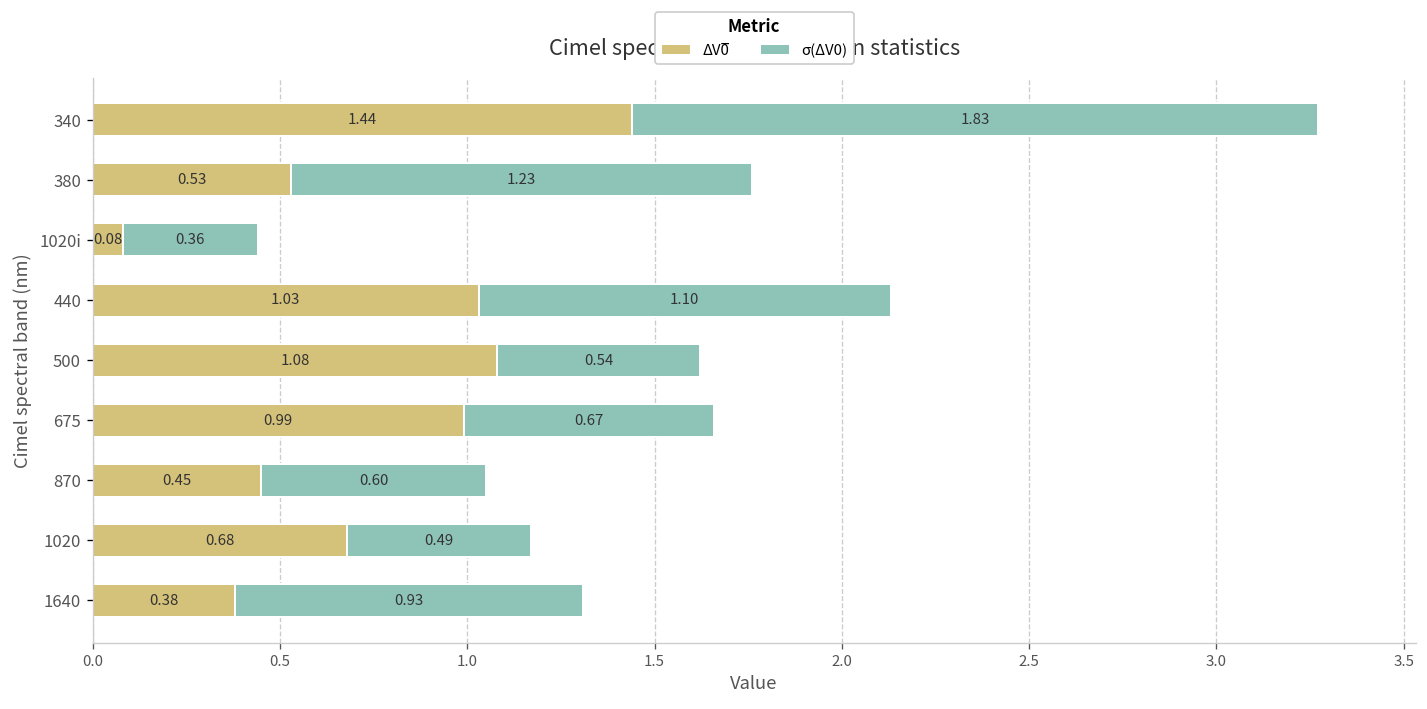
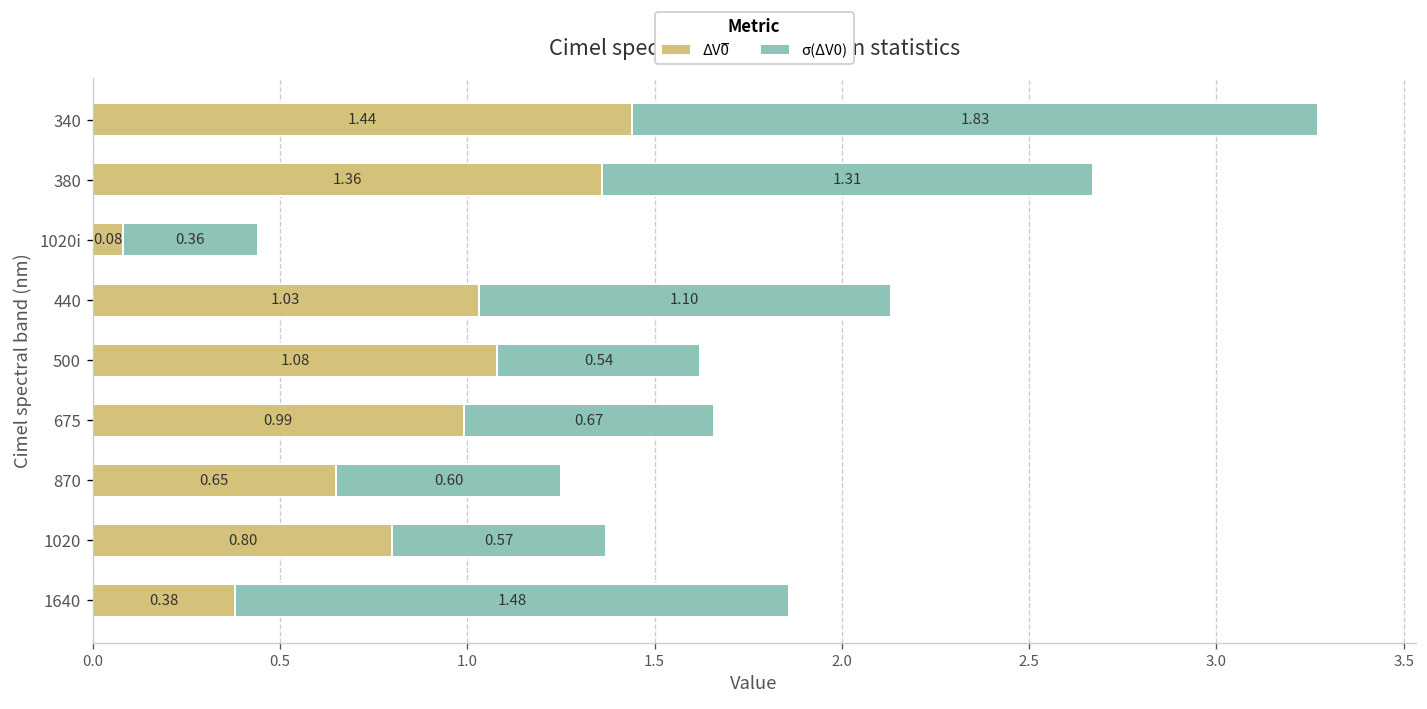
  {
    "ΔV0̅": {
      "340": 1.44,
-     "380": 0.53,
+     "380": 1.36,
      "1020i": 0.08,
      "440": 1.03,
      "500": 1.08,
      "675": 0.99,
-     "870": 0.45,
-     "1020": 0.68,
+     "870": 0.65,
+     "1020": 0.80,
      "1640": 0.38
    },
    "σ(ΔV0)": {
      "340": 1.83,
-     "380": 1.23,
+     "380": 1.31,
      "1020i": 0.36,
      "440": 1.10,
      "500": 0.54,
      "675": 0.67,
      "870": 0.60,
-     "1020": 0.49,
-     "1640": 0.93
+     "1020": 0.57,
+     "1640": 1.48
    }
  }
